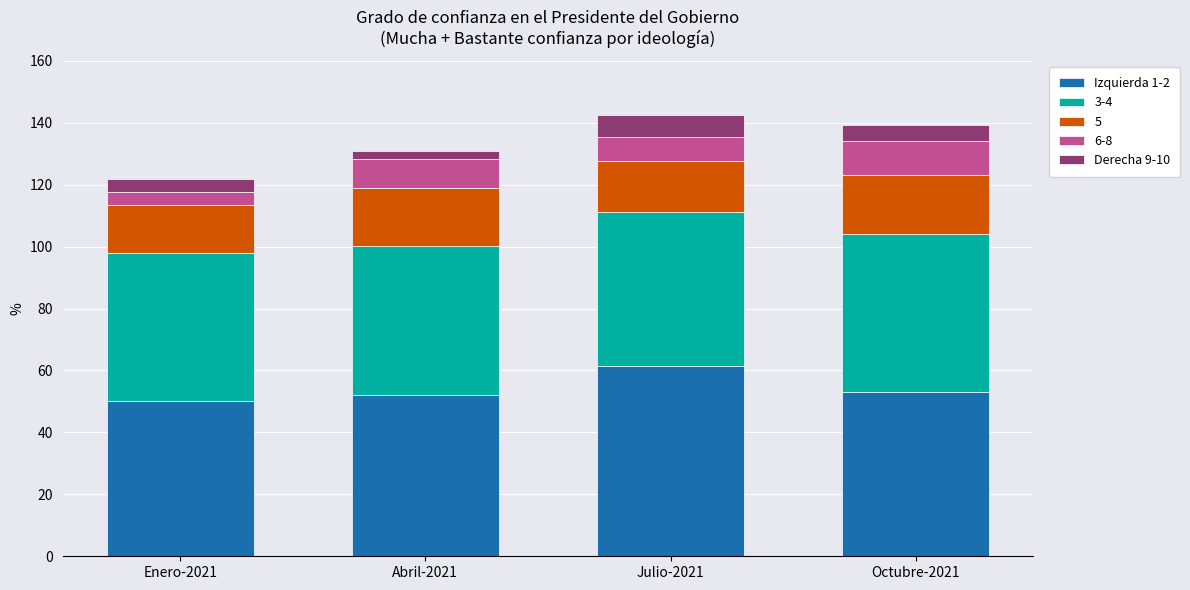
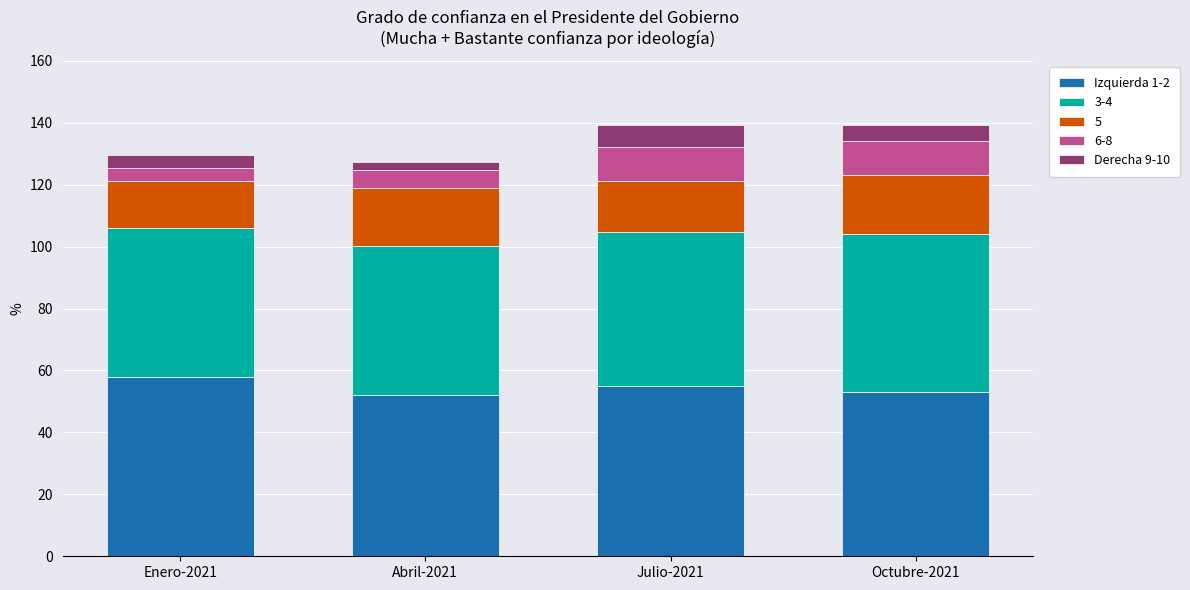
  {
    "Izquierda 1-2": {
-     "Enero-2021": 50,
+     "Enero-2021": 58,
      "Abril-2021": 52,
-     "Julio-2021": 62,
+     "Julio-2021": 55,
      "Octubre-2021": 53
    },
    "3-4": {
      "Enero-2021": 48,
      "Abril-2021": 48,
      "Julio-2021": 50,
      "Octubre-2021": 51
    },
    "5": {
      "Enero-2021": 15,
      "Abril-2021": 19,
      "Julio-2021": 17,
      "Octubre-2021": 19
    },
    "6-8": {
      "Enero-2021": 4,
-     "Abril-2021": 9,
-     "Julio-2021": 8,
+     "Abril-2021": 6,
+     "Julio-2021": 11,
      "Octubre-2021": 11
    },
    "Derecha 9-10": {
      "Enero-2021": 4,
      "Abril-2021": 3,
      "Julio-2021": 7,
      "Octubre-2021": 5
    }
  }
